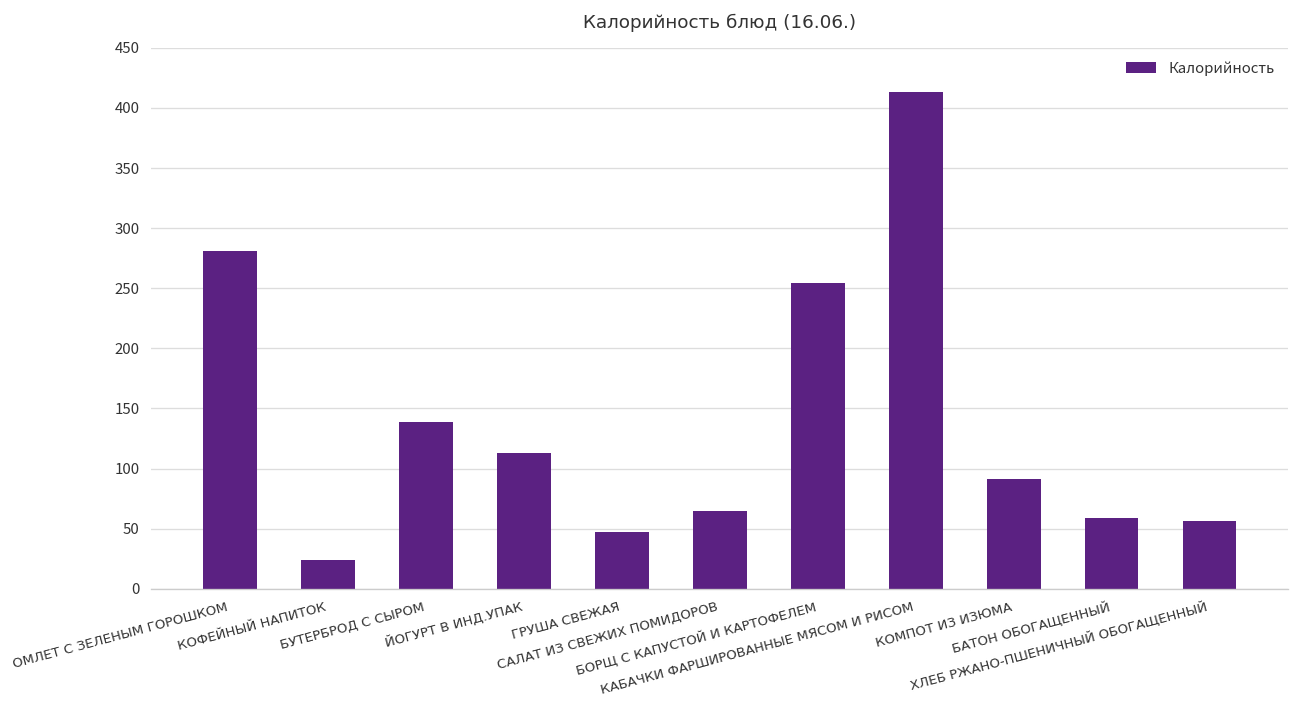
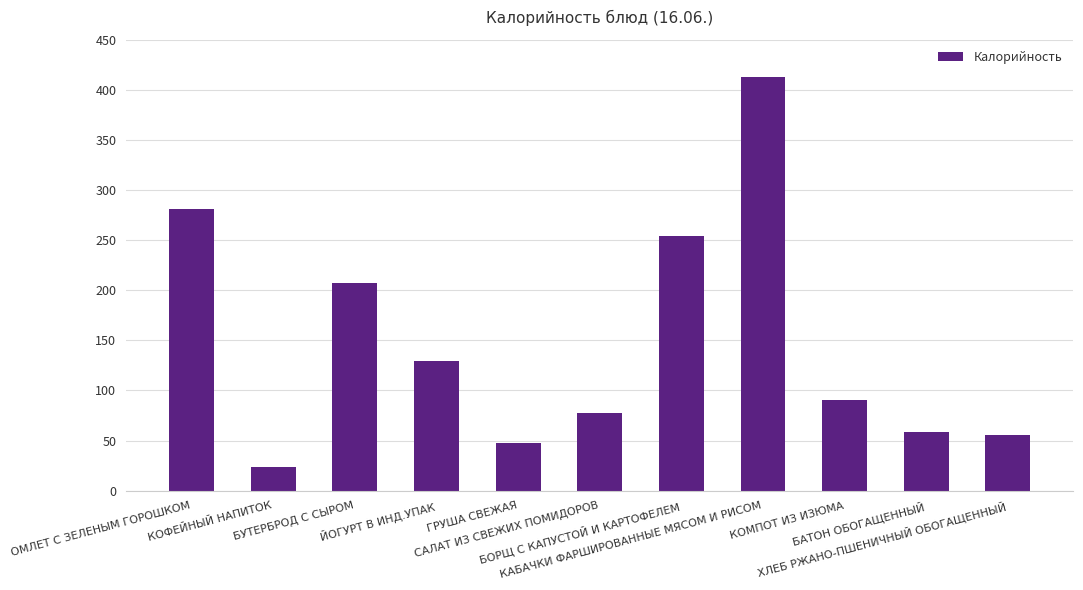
  {
    "ОМЛЕТ С ЗЕЛЕНЫМ ГОРОШКОМ": 281,
    "КОФЕЙНЫЙ НАПИТОК": 24,
-   "БУТЕРБРОД С СЫРОМ": 139,
-   "ЙОГУРТ В ИНД.УПАК": 113,
+   "БУТЕРБРОД С СЫРОМ": 207,
+   "ЙОГУРТ В ИНД.УПАК": 129,
    "ГРУША СВЕЖАЯ": 48,
-   "САЛАТ ИЗ СВЕЖИХ ПОМИДОРОВ": 65,
+   "САЛАТ ИЗ СВЕЖИХ ПОМИДОРОВ": 78,
    "БОРЩ С КАПУСТОЙ И КАРТОФЕЛЕМ": 254,
    "КАБАЧКИ ФАРШИРОВАННЫЕ МЯСОМ И РИСОМ": 413,
    "КОМПОТ ИЗ ИЗЮМА": 91,
    "БАТОН ОБОГАЩЕННЫЙ": 59,
    "ХЛЕБ РЖАНО-ПШЕНИЧНЫЙ ОБОГАЩЕННЫЙ": 56
  }
